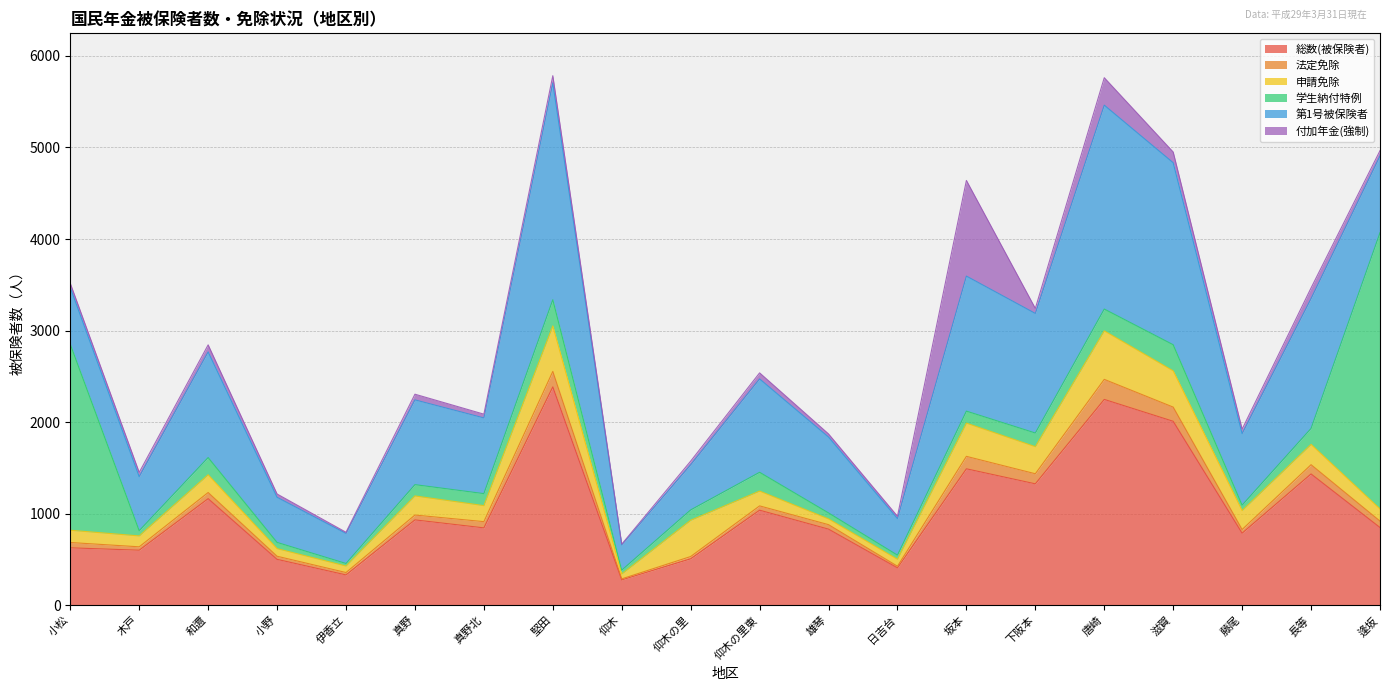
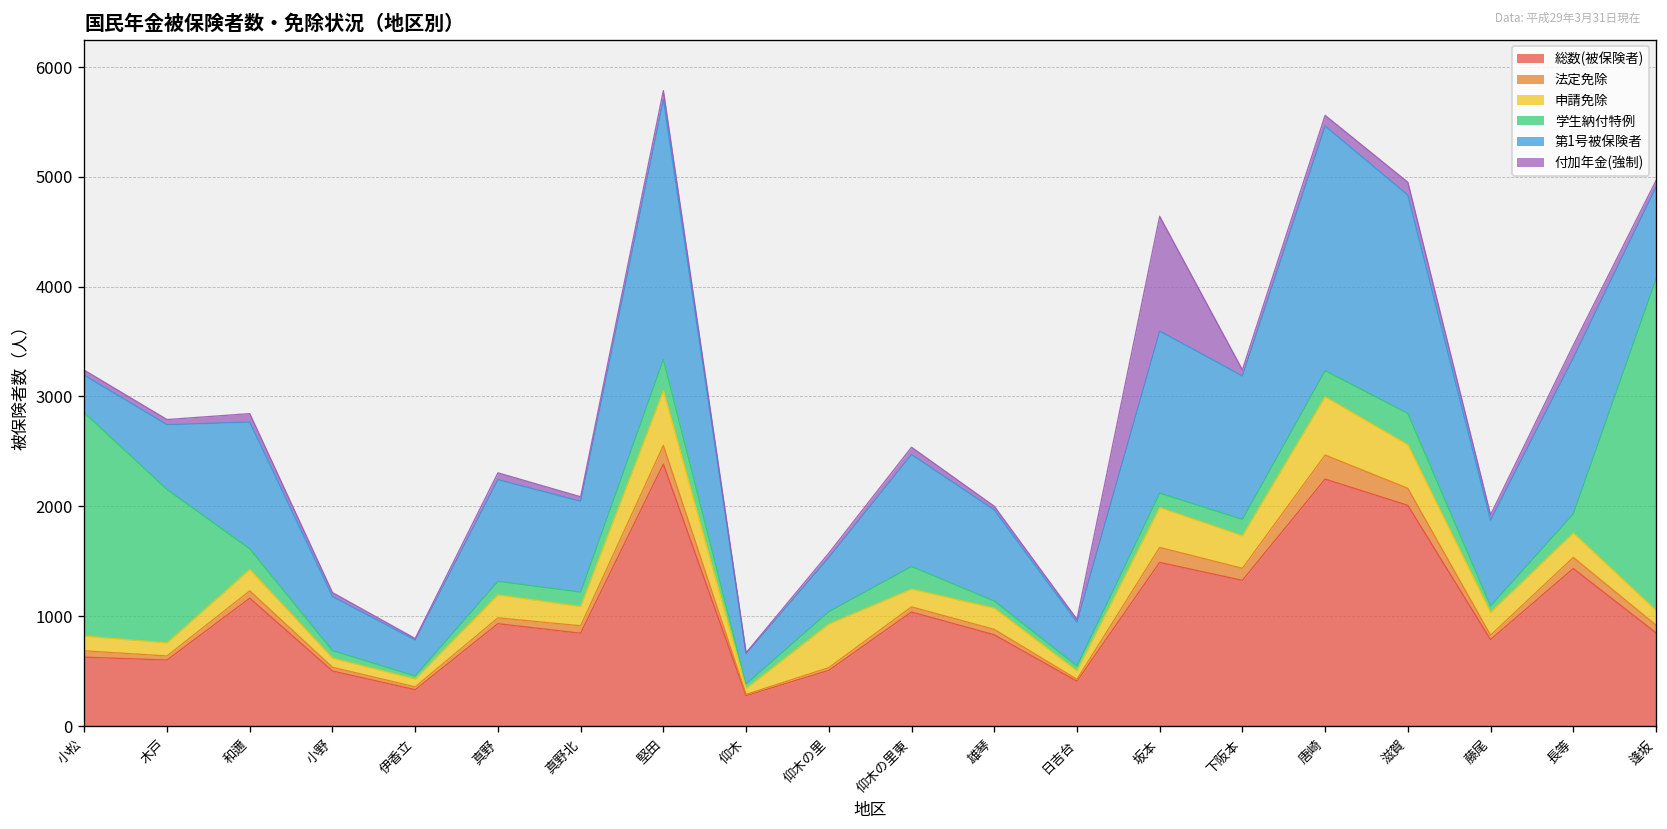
  {
    "申請免除": {
      "小松": 100,
      "木戸": 100,
      "和邇": 200,
      "小野": 100,
      "真野": 200,
      "真野北": 200,
      "堅田": 500,
      "仰木": 100,
      "仰木の里": 400,
      "仰木の里東": 200,
-     "雄琴": 100,
+     "雄琴": 200,
      "日吉台": 100,
      "坂本": 400,
      "下阪本": 300,
      "唐崎": 500,
      "滋賀": 400,
      "藤尾": 200,
      "長等": 200,
      "逢坂": 100
    },
    "学生納付特例": {
      "小松": 2000,
-     "木戸": 100,
+     "木戸": 1400,
      "和邇": 200,
      "小野": 100,
      "真野": 100,
      "真野北": 100,
      "堅田": 300,
      "仰木": 0,
      "仰木の里": 100,
      "仰木の里東": 200,
      "雄琴": 100,
      "日吉台": 0,
      "坂本": 100,
      "下阪本": 100,
      "唐崎": 200,
      "滋賀": 300,
      "藤尾": 100,
      "長等": 200,
      "逢坂": 3000
    },
    "第1号被保険者": {
-     "小松": 600,
+     "小松": 300,
      "木戸": 600,
      "和邇": 1200,
      "小野": 500,
      "真野": 900,
      "真野北": 800,
      "堅田": 2400,
      "仰木の里": 500,
      "仰木の里東": 1000,
      "雄琴": 800,
      "坂本": 1500,
      "下阪本": 1300,
      "唐崎": 2200,
      "滋賀": 2000,
      "藤尾": 800,
      "長等": 1400,
      "逢坂": 800
    },
    "付加年金(強制)": {
      "小松": 0,
      "木戸": 0,
      "和邇": 100,
      "小野": 0,
      "真野": 100,
      "真野北": 0,
      "堅田": 100,
      "仰木の里": 0,
      "仰木の里東": 100,
      "雄琴": 0,
      "坂本": 1000,
      "下阪本": 100,
-     "唐崎": 300,
+     "唐崎": 100,
      "滋賀": 100,
      "藤尾": 0,
      "長等": 100,
      "逢坂": 100
    }
  }
